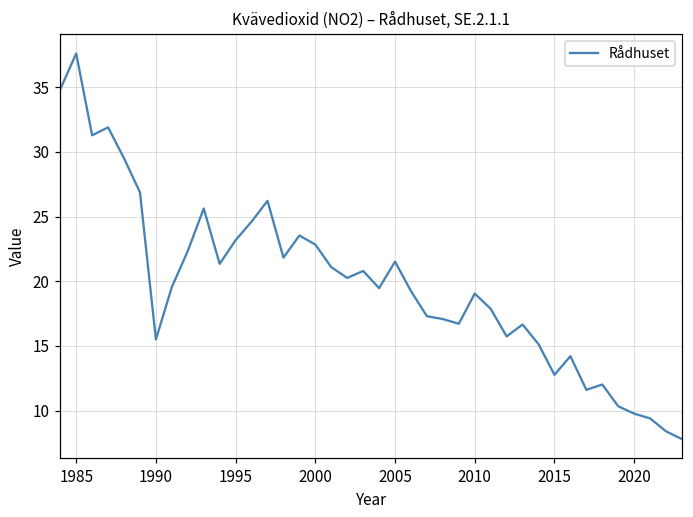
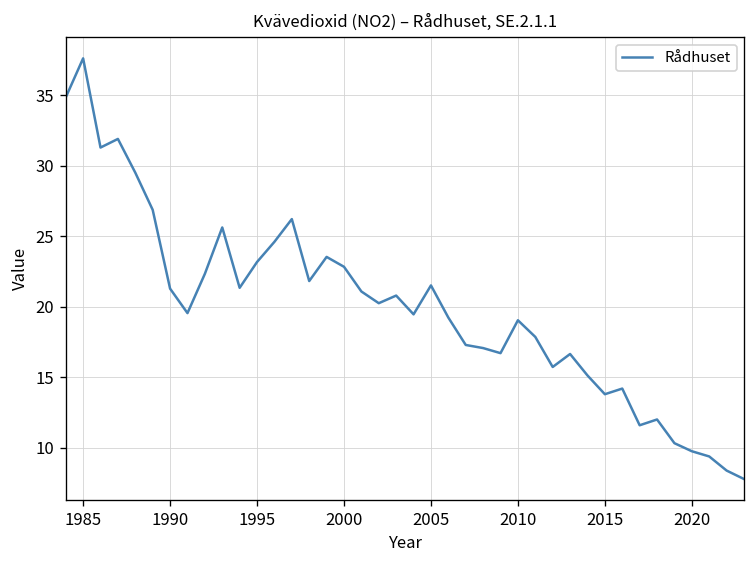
  {
    "1985": 37.6,
-   "1990": 15.5,
+   "1990": 21.3,
    "1995": 23.2,
    "2000": 22.8,
    "2005": 21.5,
    "2010": 19.1,
-   "2015": 12.8,
+   "2015": 13.8,
    "2020": 9.8
  }
